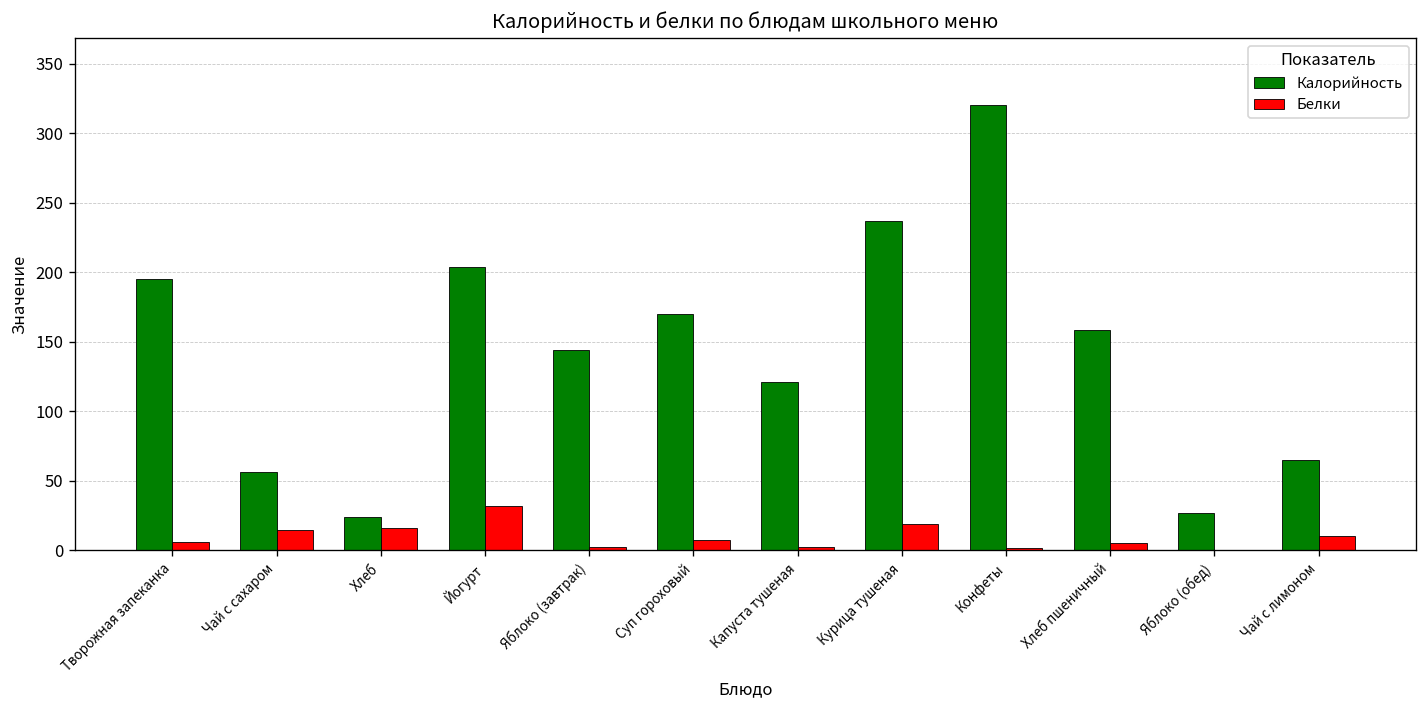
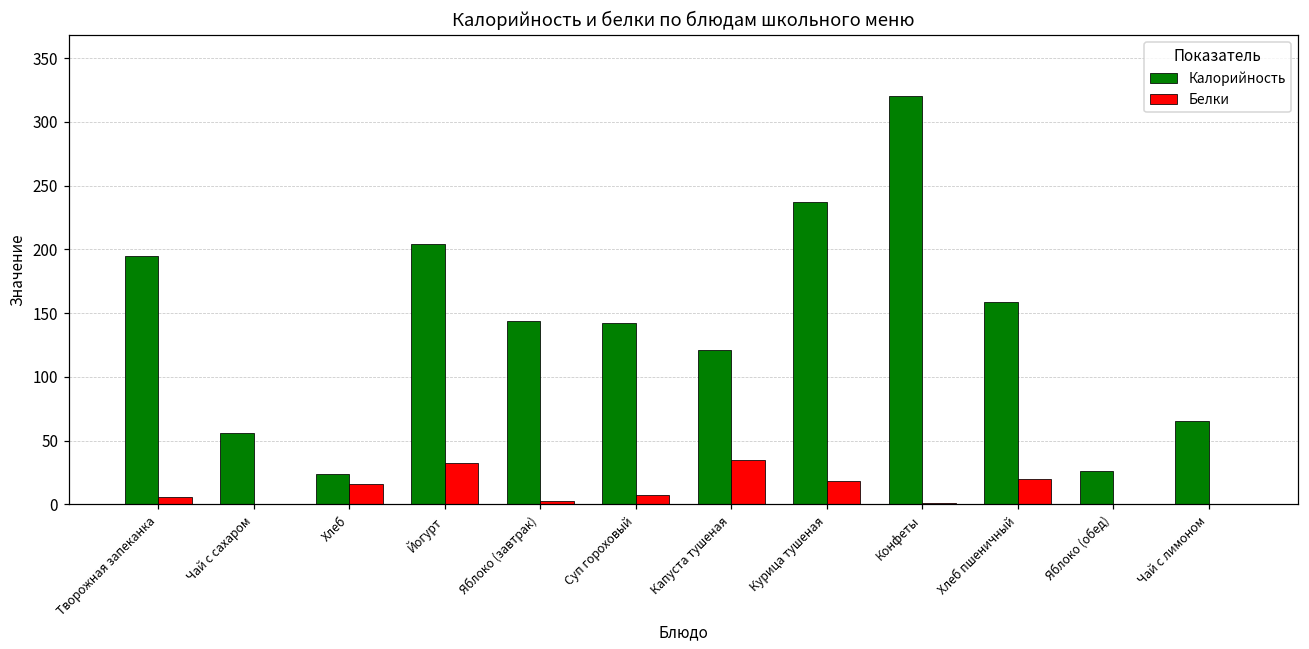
  {
    "Калорийность": {
      "Творожная запеканка": 195,
      "Чай с сахаром": 56,
      "Хлеб": 24,
      "Йогурт": 204,
      "Яблоко (завтрак)": 144,
-     "Суп гороховый": 170,
+     "Суп гороховый": 142,
      "Капуста тушеная": 121,
      "Курица тушеная": 237,
      "Конфеты": 320,
      "Хлеб пшеничный": 158,
      "Яблоко (обед)": 26,
      "Чай с лимоном": 65
    },
    "Белки": {
      "Творожная запеканка": 6,
-     "Чай с сахаром": 15,
+     "Чай с сахаром": 0,
      "Хлеб": 16,
      "Йогурт": 32,
      "Яблоко (завтрак)": 2,
      "Суп гороховый": 8,
-     "Капуста тушеная": 3,
+     "Капуста тушеная": 34,
      "Курица тушеная": 18,
-     "Хлеб пшеничный": 5,
-     "Чай с лимоном": 10
+     "Хлеб пшеничный": 20,
+     "Чай с лимоном": 0
    }
  }
